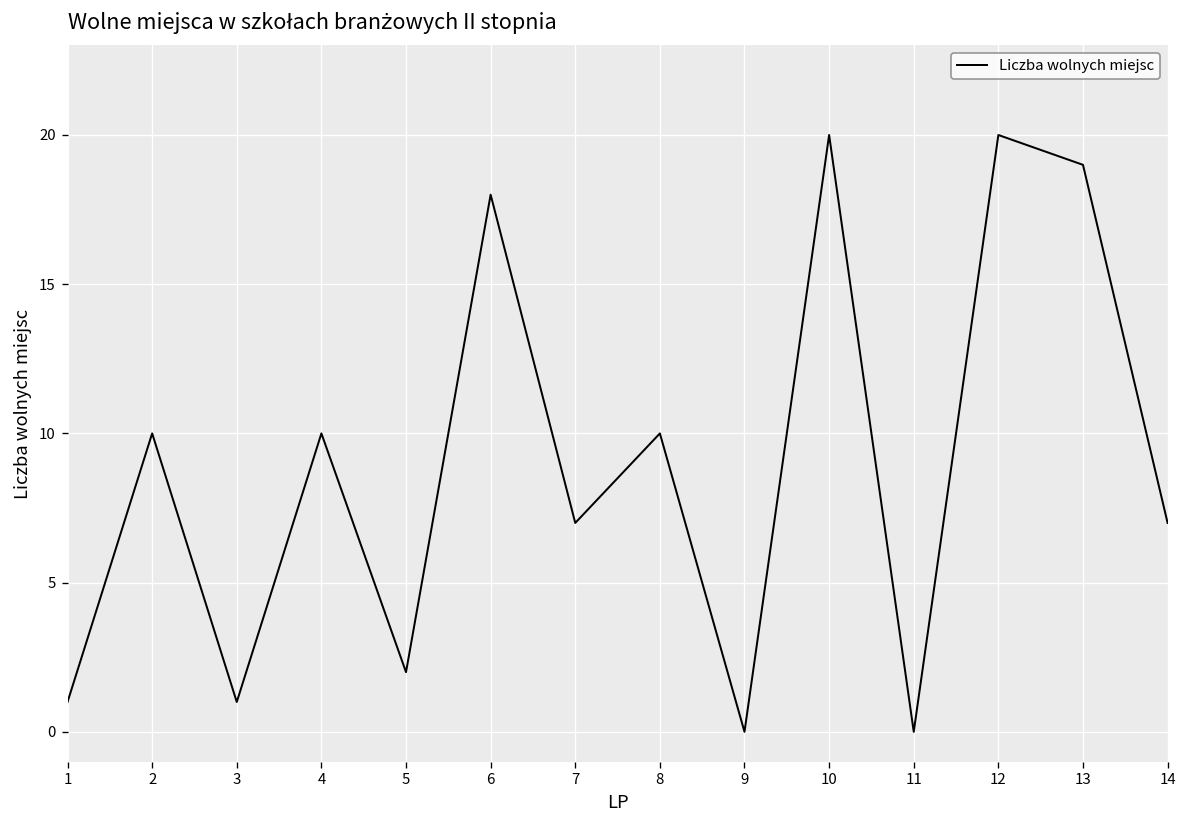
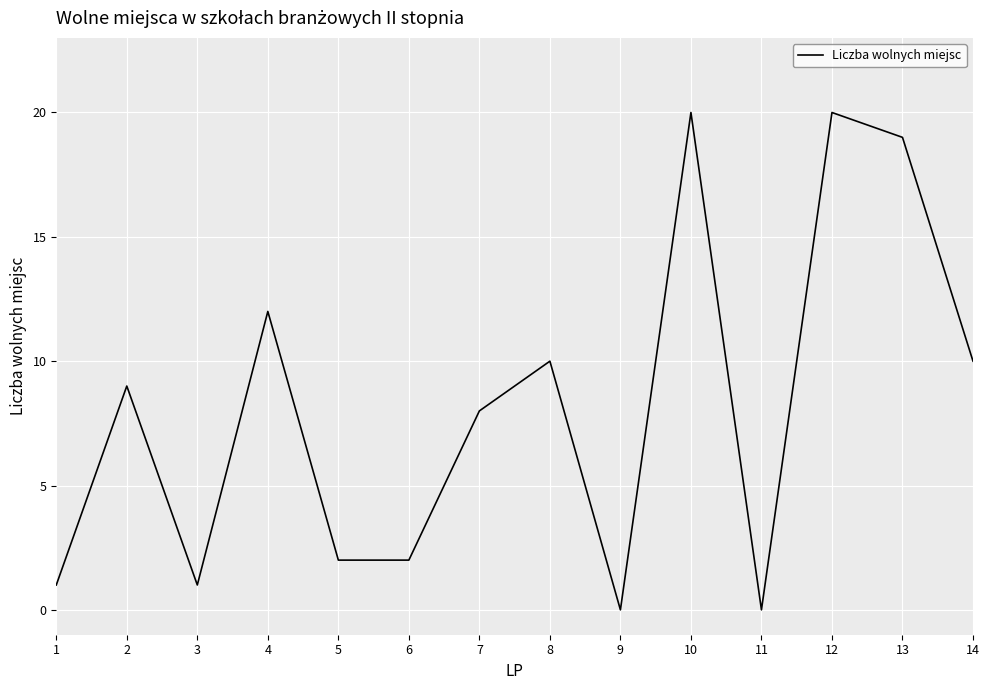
  {
    "1": 1,
-   "2": 10,
+   "2": 9,
    "3": 1,
-   "4": 10,
+   "4": 12,
    "5": 2,
-   "6": 18,
-   "7": 7,
+   "6": 2,
+   "7": 8,
    "8": 10,
    "9": 0,
    "10": 20,
    "11": 0,
    "12": 20,
    "13": 19,
-   "14": 7
+   "14": 10
  }
